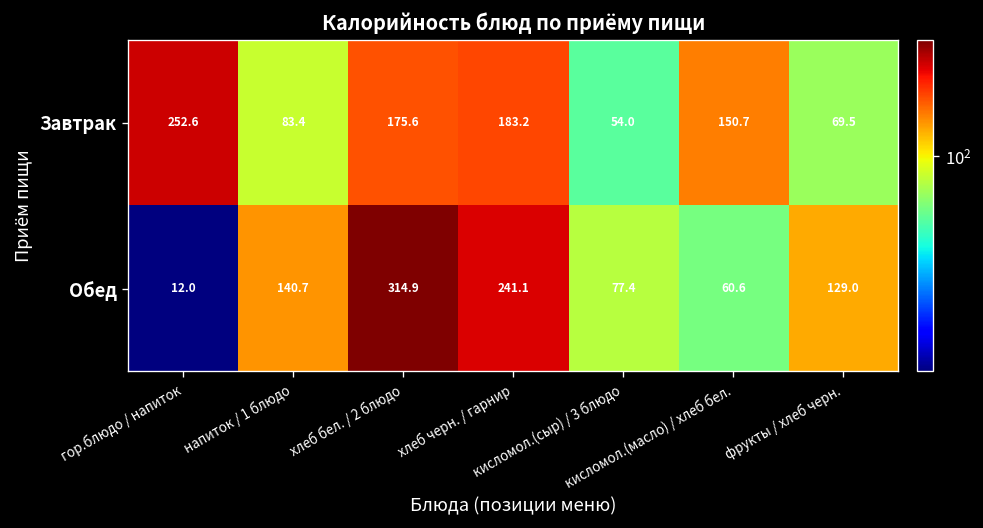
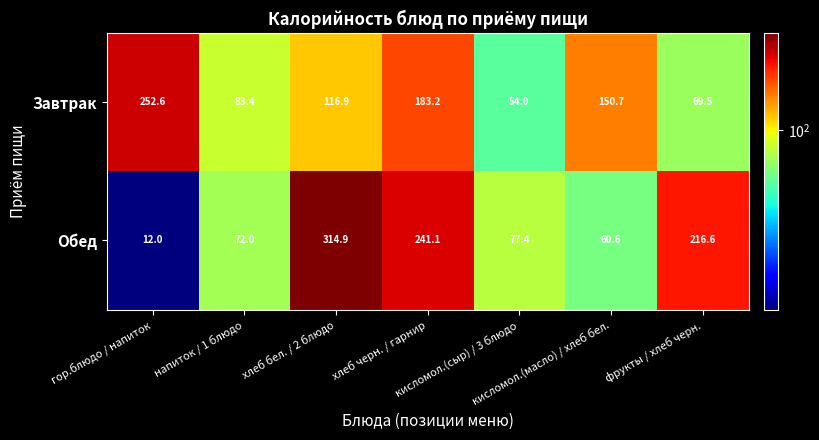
  {
    "Завтрак": {
      "гор.блюдо / напиток": 252.6,
      "напиток / 1 блюдо": 83.4,
-     "хлеб бел. / 2 блюдо": 175.6,
+     "хлеб бел. / 2 блюдо": 116.9,
      "хлеб черн. / гарнир": 183.2,
      "кисломол.(сыр) / 3 блюдо": 54.0,
      "кисломол.(масло) / хлеб бел.": 150.7,
      "фрукты / хлеб черн.": 69.5
    },
    "Обед": {
      "гор.блюдо / напиток": 12.0,
-     "напиток / 1 блюдо": 140.7,
+     "напиток / 1 блюдо": 72.0,
      "хлеб бел. / 2 блюдо": 314.9,
      "хлеб черн. / гарнир": 241.1,
      "кисломол.(сыр) / 3 блюдо": 77.4,
      "кисломол.(масло) / хлеб бел.": 60.6,
-     "фрукты / хлеб черн.": 129.0
+     "фрукты / хлеб черн.": 216.6
    }
  }
